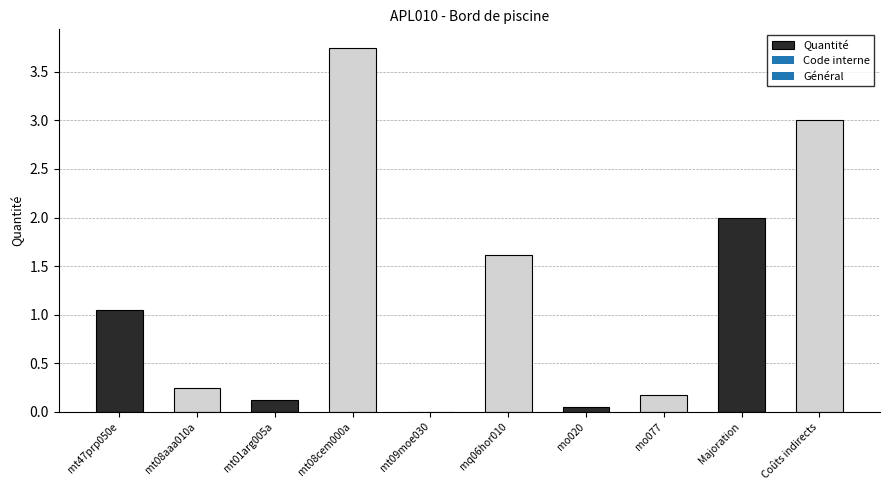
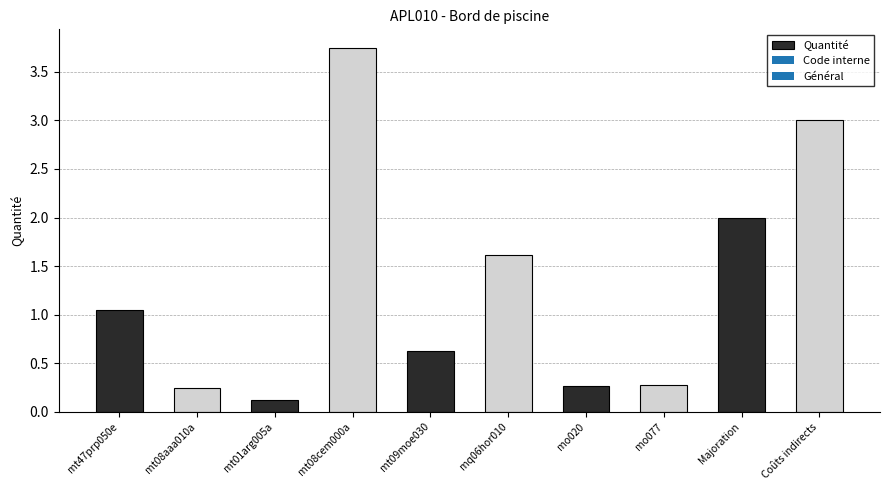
  {
    "mt47prp050e": 1.1,
    "mt08aaa010a": 0.2,
    "mt01arg005a": 0.1,
    "mt08cem000a": 3.8,
-   "mt09moe030": 0.0,
+   "mt09moe030": 0.6,
    "mq06hor010": 1.6,
-   "mo020": 0.1,
-   "mo077": 0.2,
+   "mo020": 0.3,
+   "mo077": 0.3,
    "Majoration": 2.0,
    "Coûts indirects": 3.0
  }
